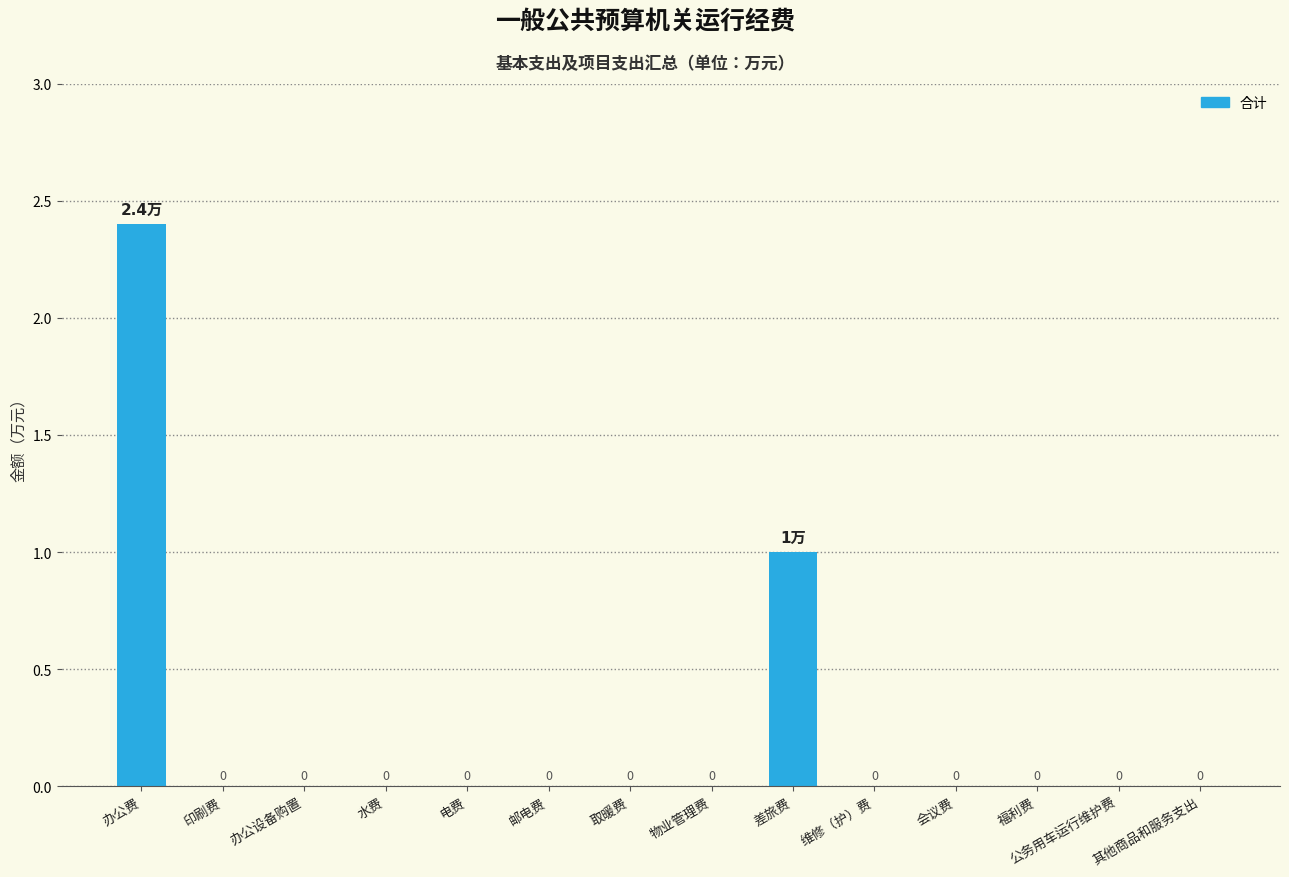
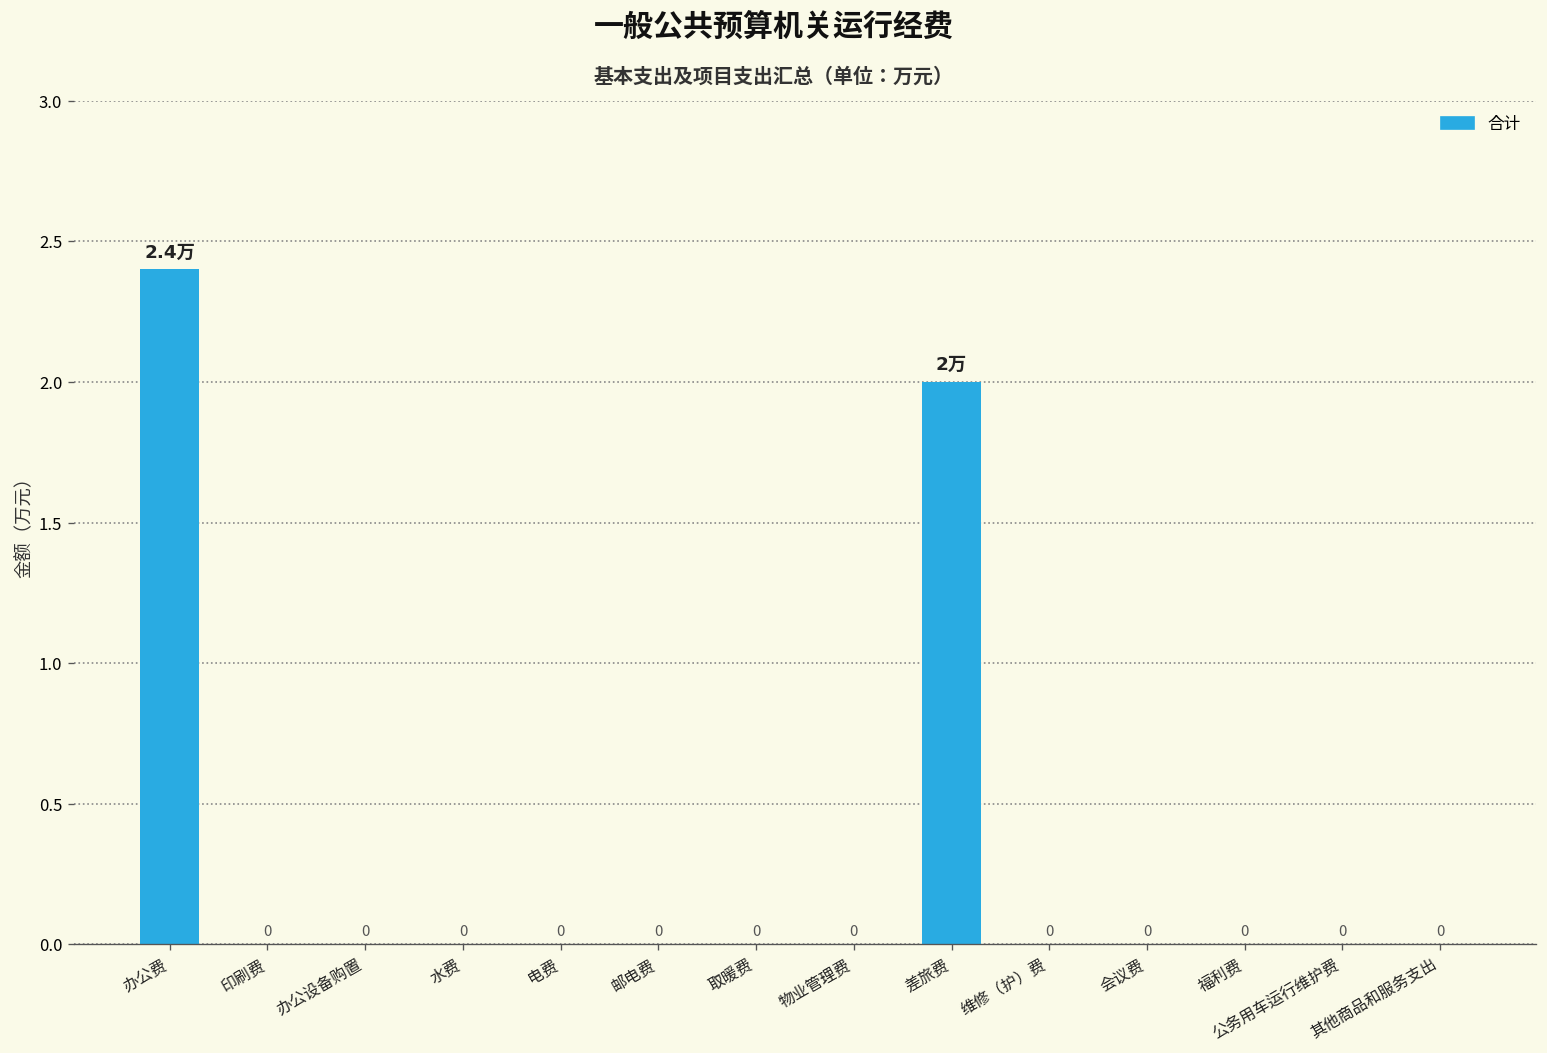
  {
    "办公费": "2.4万",
    "印刷费": "0",
    "办公设备购置": "0",
    "水费": "0",
    "电费": "0",
    "邮电费": "0",
    "取暖费": "0",
    "物业管理费": "0",
-   "差旅费": "1万",
+   "差旅费": "2万",
    "维修（护）费": "0",
    "会议费": "0",
    "福利费": "0",
    "公务用车运行维护费": "0",
    "其他商品和服务支出": "0"
  }
